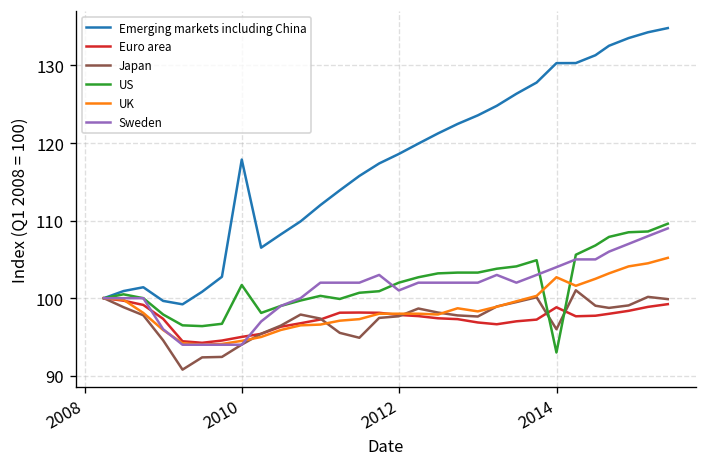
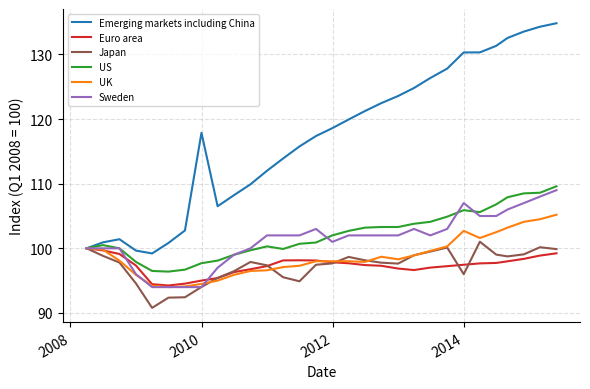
  {
    "Emerging markets including China": {
      "2010": 118,
      "2014": 130
    },
    "Euro area": {
      "2010": 95,
-     "2014": 99
+     "2014": 97
    },
    "Japan": {
      "2014": 96
    },
    "US": {
-     "2010": 102,
-     "2014": 93
+     "2010": 98,
+     "2014": 106
    },
    "UK": {
      "2010": 95,
      "2014": 103
    },
    "Sweden": {
-     "2014": 104
+     "2014": 107
    }
  }
